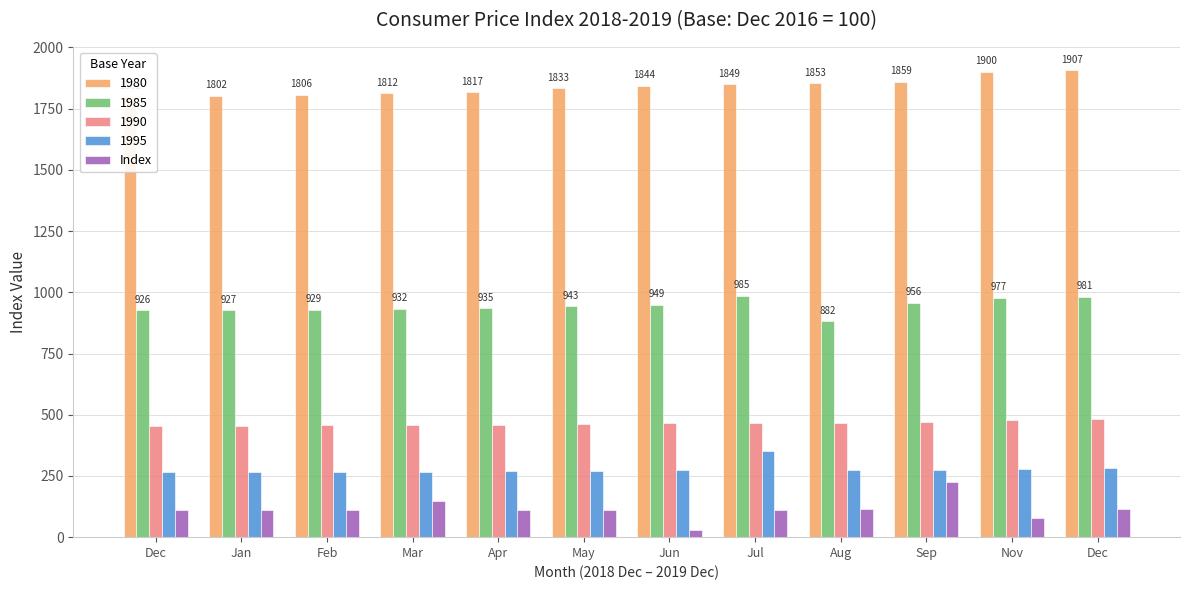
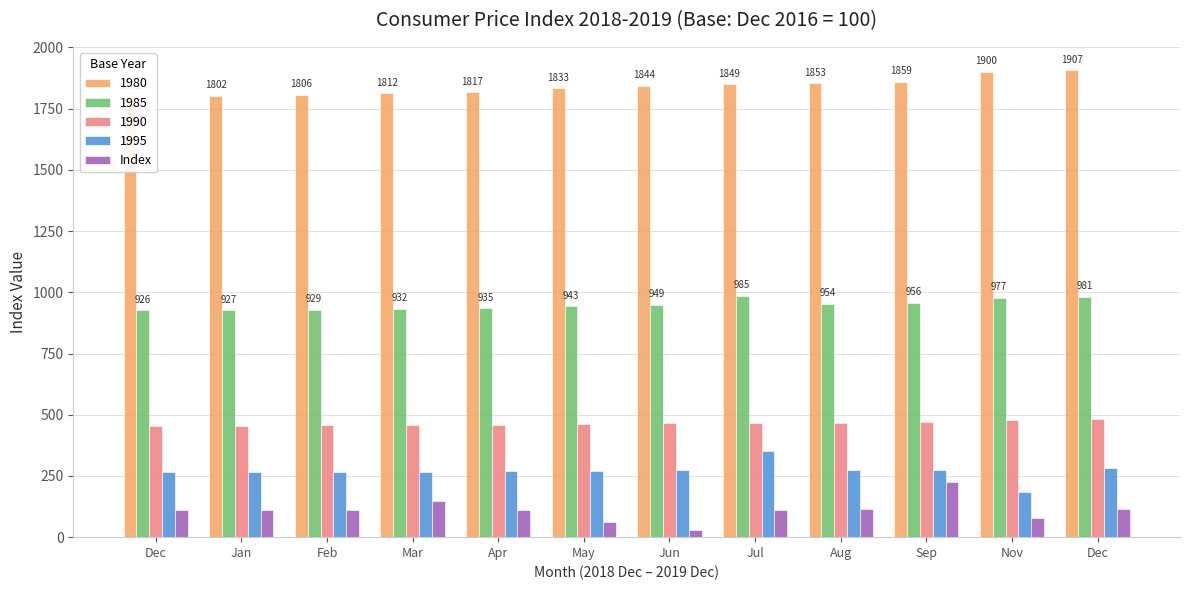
  {
    "1985": {
      "Jan": 927,
      "Feb": 929,
      "Mar": 932,
      "Apr": 935,
      "May": 943,
      "Jun": 949,
      "Jul": 985,
-     "Aug": 882,
+     "Aug": 954,
      "Sep": 956,
      "Nov": 977
    },
    "1995": {
      "Jan": 270,
      "Feb": 270,
      "Mar": 270,
      "Apr": 270,
      "May": 270,
      "Jun": 270,
      "Jul": 350,
      "Aug": 270,
      "Sep": 270,
-     "Nov": 280
+     "Nov": 190
    },
    "Index": {
      "Jan": 110,
      "Feb": 110,
      "Mar": 150,
      "Apr": 110,
-     "May": 110,
+     "May": 60,
      "Jun": 30,
      "Jul": 110,
      "Aug": 110,
      "Sep": 220,
      "Nov": 80
    }
  }
